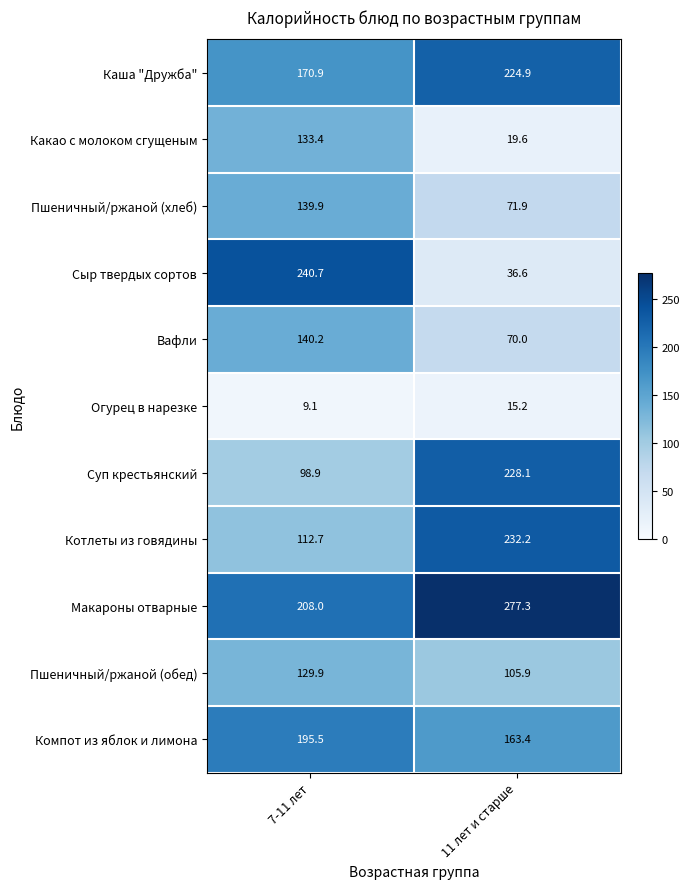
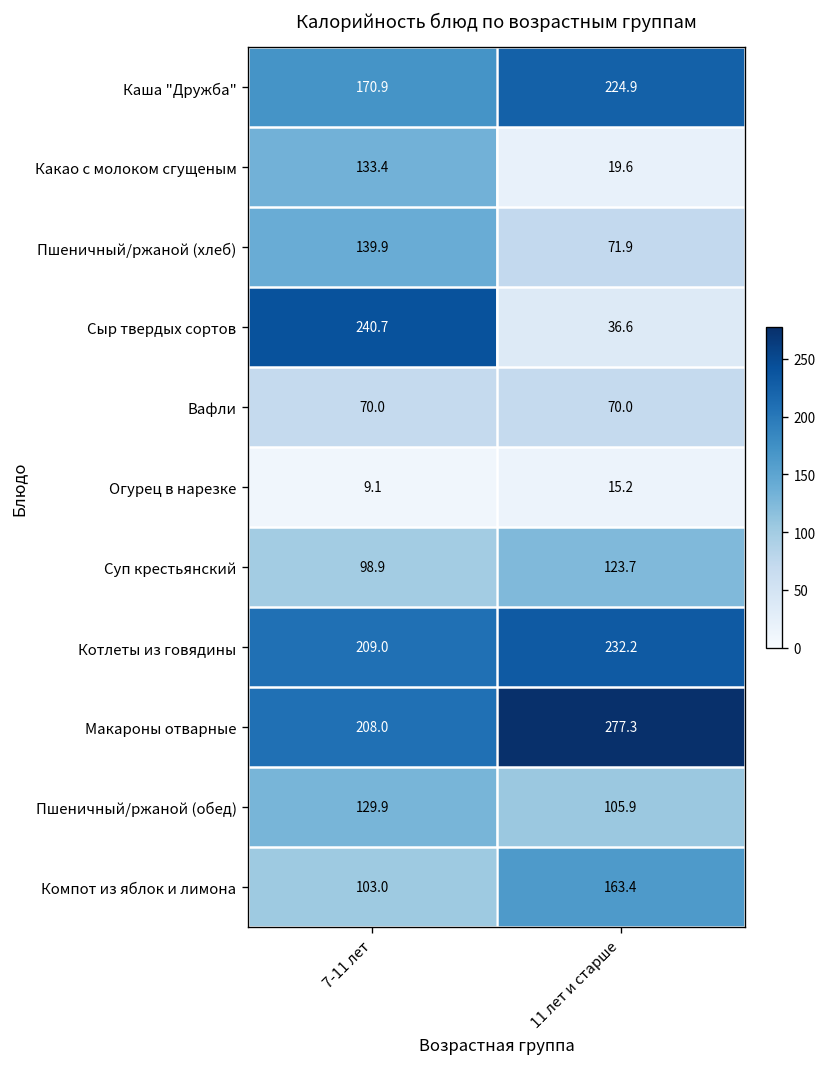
  {
    "Каша \"Дружба\"": {
      "7-11 лет": 170.9,
      "11 лет и старше": 224.9
    },
    "Какао с молоком сгущеным": {
      "7-11 лет": 133.4,
      "11 лет и старше": 19.6
    },
    "Пшеничный/ржаной (хлеб)": {
      "7-11 лет": 139.9,
      "11 лет и старше": 71.9
    },
    "Сыр твердых сортов": {
      "7-11 лет": 240.7,
      "11 лет и старше": 36.6
    },
    "Вафли": {
-     "7-11 лет": 140.2,
+     "7-11 лет": 70.0,
      "11 лет и старше": 70.0
    },
    "Огурец в нарезке": {
      "7-11 лет": 9.1,
      "11 лет и старше": 15.2
    },
    "Суп крестьянский": {
      "7-11 лет": 98.9,
-     "11 лет и старше": 228.1
+     "11 лет и старше": 123.7
    },
    "Котлеты из говядины": {
-     "7-11 лет": 112.7,
+     "7-11 лет": 209.0,
      "11 лет и старше": 232.2
    },
    "Макароны отварные": {
      "7-11 лет": 208.0,
      "11 лет и старше": 277.3
    },
    "Пшеничный/ржаной (обед)": {
      "7-11 лет": 129.9,
      "11 лет и старше": 105.9
    },
    "Компот из яблок и лимона": {
-     "7-11 лет": 195.5,
+     "7-11 лет": 103.0,
      "11 лет и старше": 163.4
    }
  }
